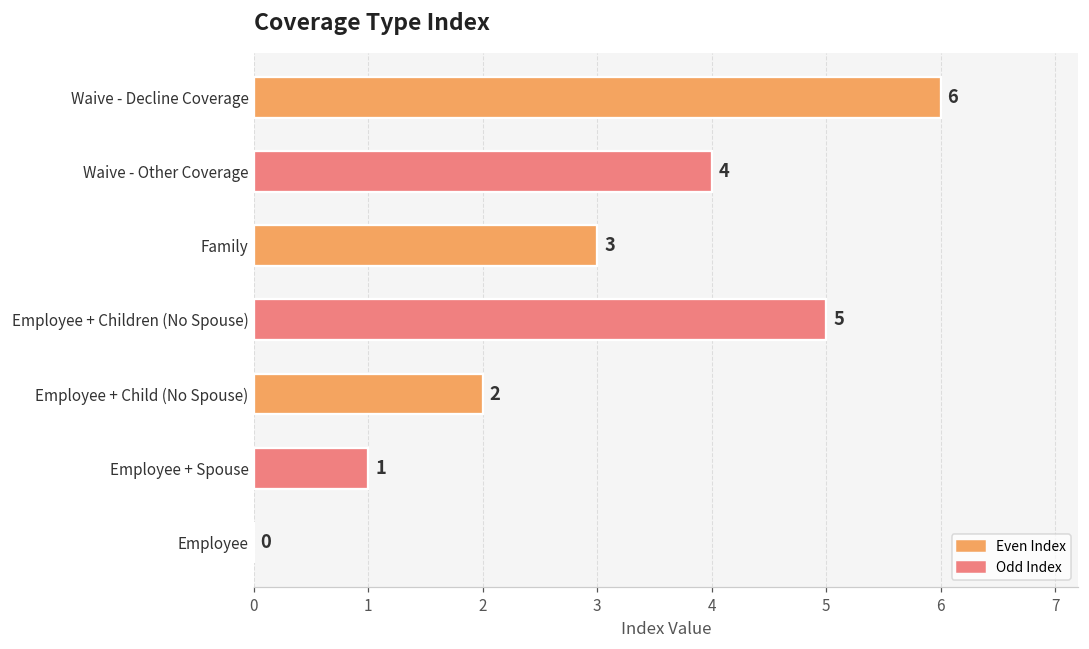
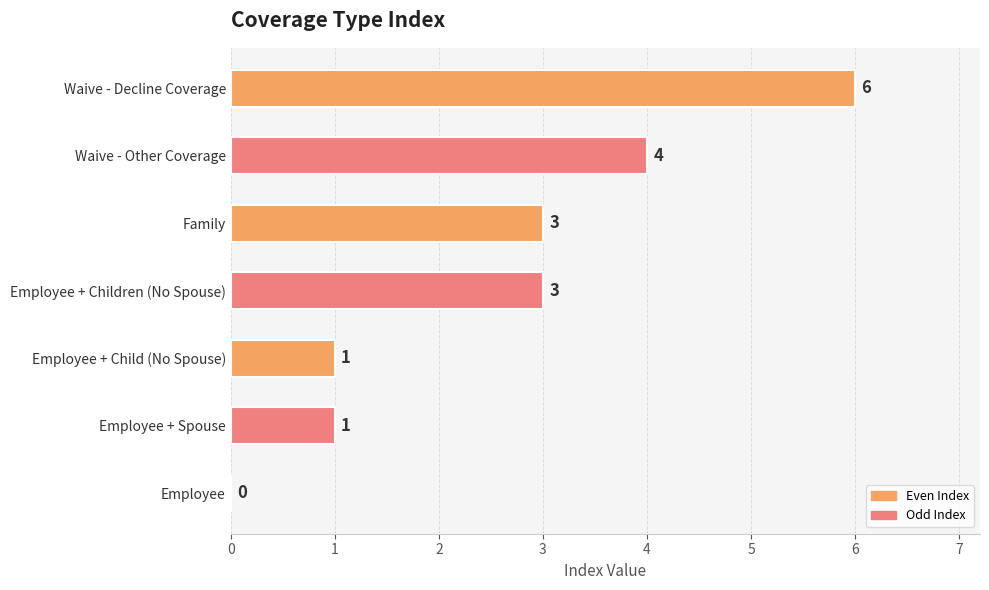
  {
    "Waive - Decline Coverage": 6,
    "Waive - Other Coverage": 4,
    "Family": 3,
-   "Employee + Children (No Spouse)": 5,
-   "Employee + Child (No Spouse)": 2,
+   "Employee + Children (No Spouse)": 3,
+   "Employee + Child (No Spouse)": 1,
    "Employee + Spouse": 1,
    "Employee": 0
  }
